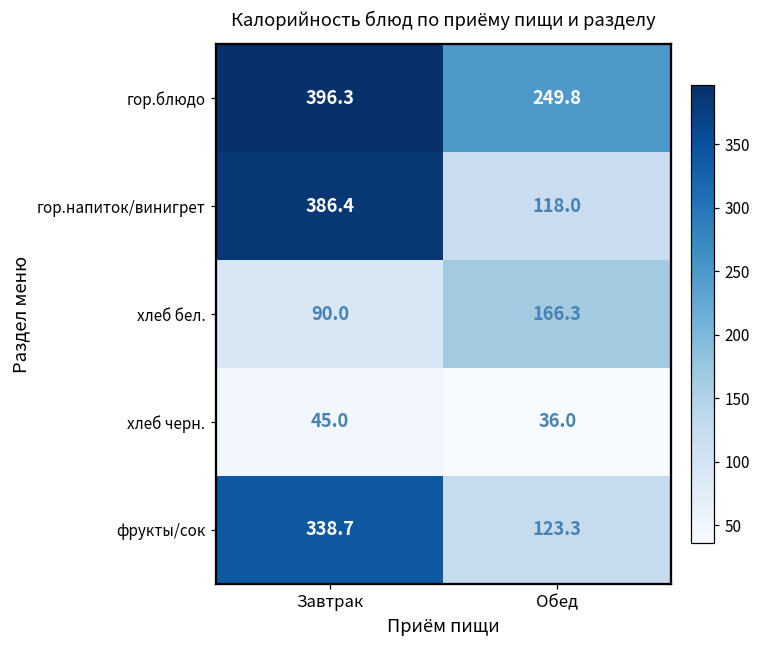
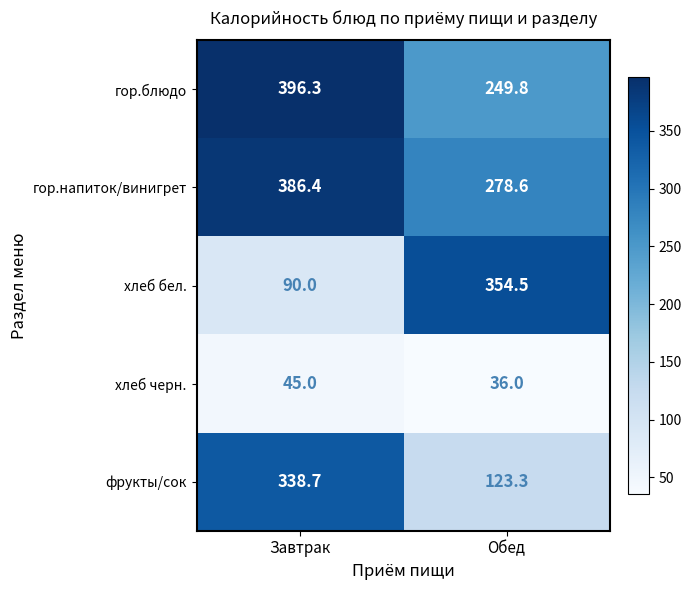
  {
    "гор.блюдо": {
      "Завтрак": 396.3,
      "Обед": 249.8
    },
    "гор.напиток/винигрет": {
      "Завтрак": 386.4,
-     "Обед": 118.0
+     "Обед": 278.6
    },
    "хлеб бел.": {
      "Завтрак": 90.0,
-     "Обед": 166.3
+     "Обед": 354.5
    },
    "хлеб черн.": {
      "Завтрак": 45.0,
      "Обед": 36.0
    },
    "фрукты/сок": {
      "Завтрак": 338.7,
      "Обед": 123.3
    }
  }
